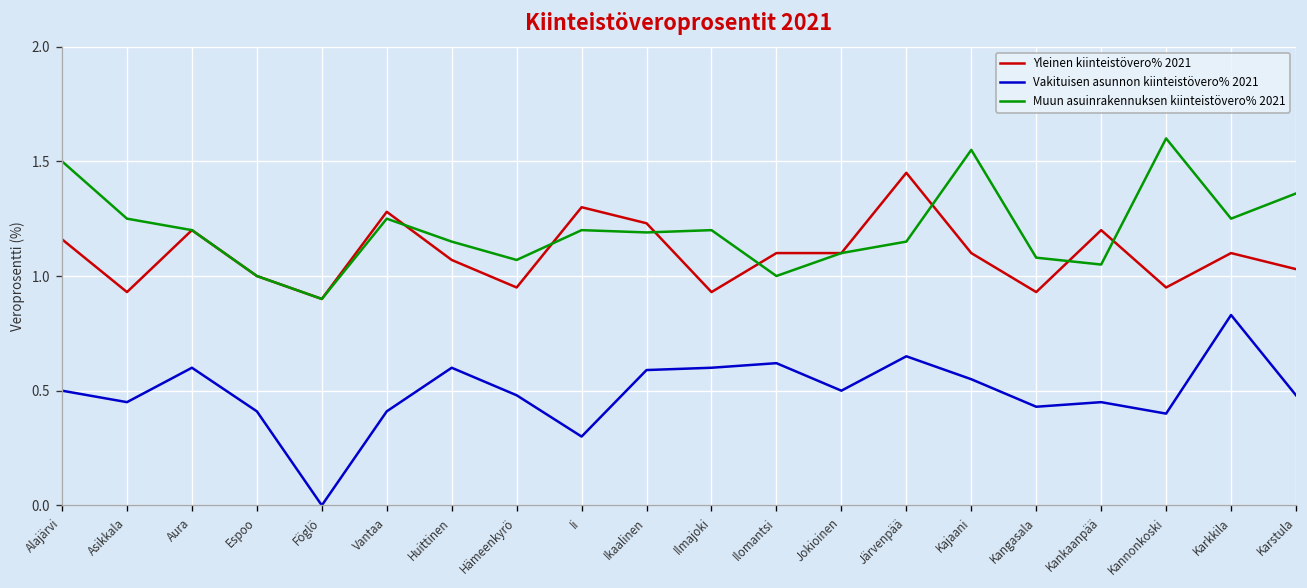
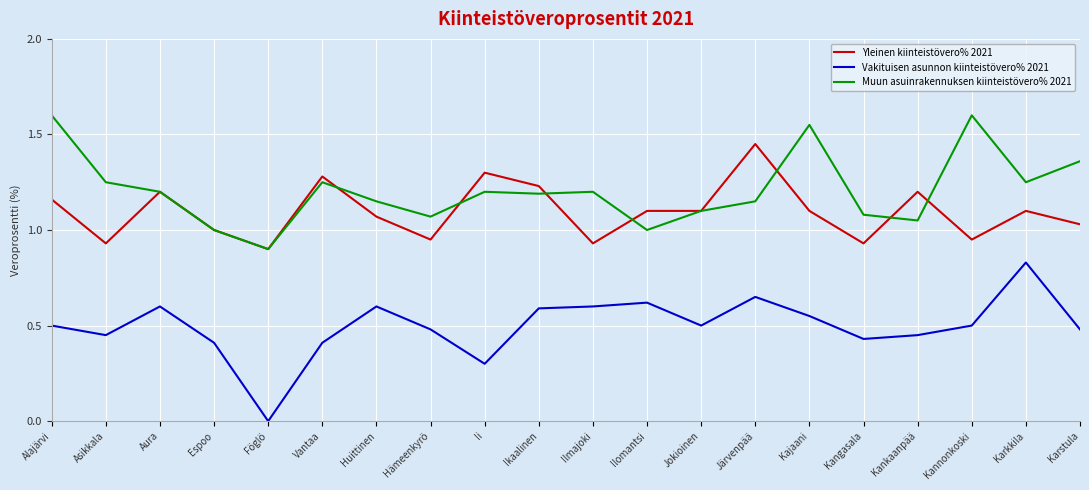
  {
    "Yleinen kiinteistövero% 2021": {
      "Alajärvi": 1.16,
      "Asikkala": 0.93,
      "Vantaa": 1.28,
      "Huittinen": 1.07,
      "Hämeenkyrö": 0.95,
      "Ii": 1.3,
      "Ikaalinen": 1.23,
      "Ilmajoki": 0.93,
      "Ilomantsi": 1.1,
      "Järvenpää": 1.45,
      "Kajaani": 1.1,
      "Kangasala": 0.93,
      "Kankaanpää": 1.2,
      "Kannonkoski": 0.95,
      "Karkkila": 1.1,
      "Karstula": 1.03
    },
    "Vakituisen asunnon kiinteistövero% 2021": {
      "Alajärvi": 0.5,
      "Asikkala": 0.45,
      "Aura": 0.6,
      "Espoo": 0.4,
      "Föglö": 0.0,
      "Vantaa": 0.4,
      "Huittinen": 0.6,
      "Hämeenkyrö": 0.48,
      "Ii": 0.3,
      "Ikaalinen": 0.6,
      "Ilmajoki": 0.6,
      "Ilomantsi": 0.62,
      "Jokioinen": 0.5,
      "Järvenpää": 0.65,
      "Kajaani": 0.55,
      "Kangasala": 0.43,
      "Kankaanpää": 0.45,
-     "Kannonkoski": 0.4,
+     "Kannonkoski": 0.5,
      "Karkkila": 0.83,
      "Karstula": 0.48
    },
    "Muun asuinrakennuksen kiinteistövero% 2021": {
-     "Alajärvi": 1.5,
+     "Alajärvi": 1.6,
      "Asikkala": 1.25,
      "Vantaa": 1.25,
      "Huittinen": 1.15,
      "Hämeenkyrö": 1.07,
      "Ii": 1.2,
      "Ikaalinen": 1.2,
      "Ilmajoki": 1.2,
      "Ilomantsi": 1.0,
      "Järvenpää": 1.15,
      "Kajaani": 1.55,
      "Kangasala": 1.08,
      "Kankaanpää": 1.05,
      "Kannonkoski": 1.6,
      "Karkkila": 1.25,
      "Karstula": 1.36
    }
  }
